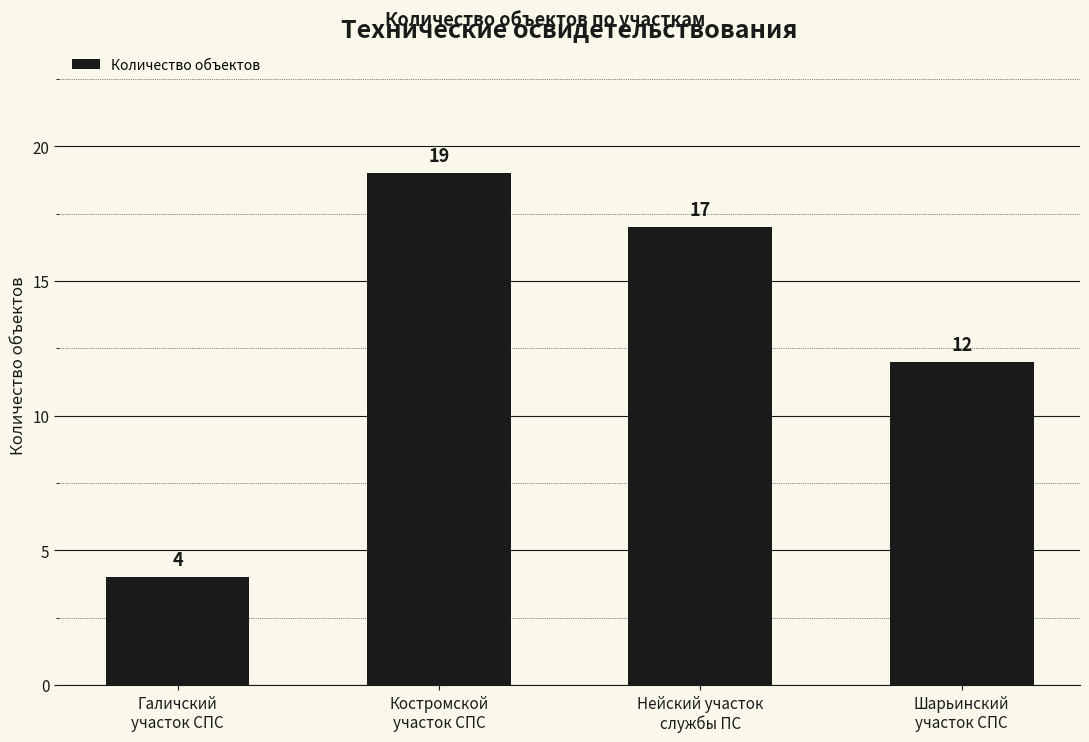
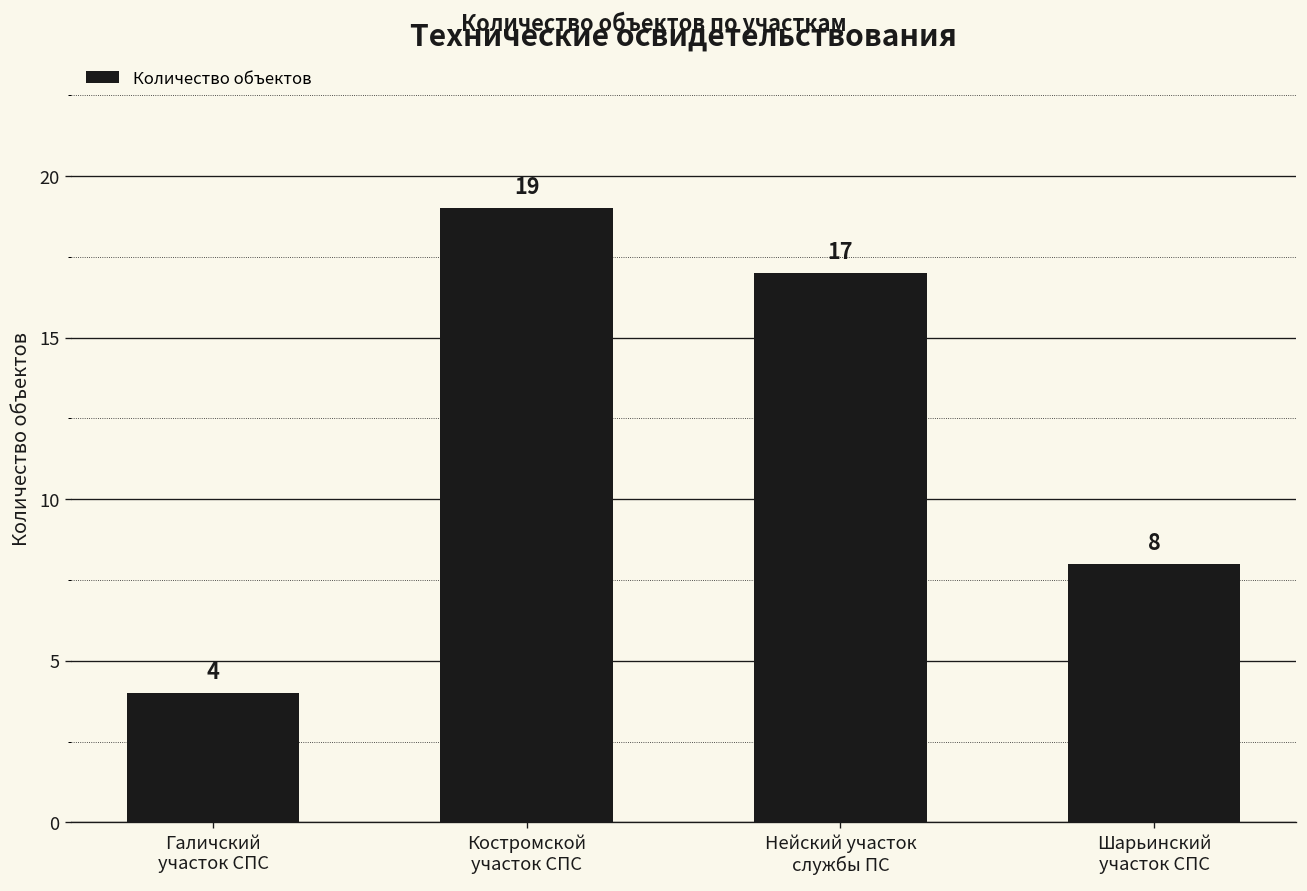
  {
    "Галичский участок СПС": 4,
    "Костромской участок СПС": 19,
    "Нейский участок службы ПС": 17,
-   "Шарьинский участок СПС": 12
+   "Шарьинский участок СПС": 8
  }
